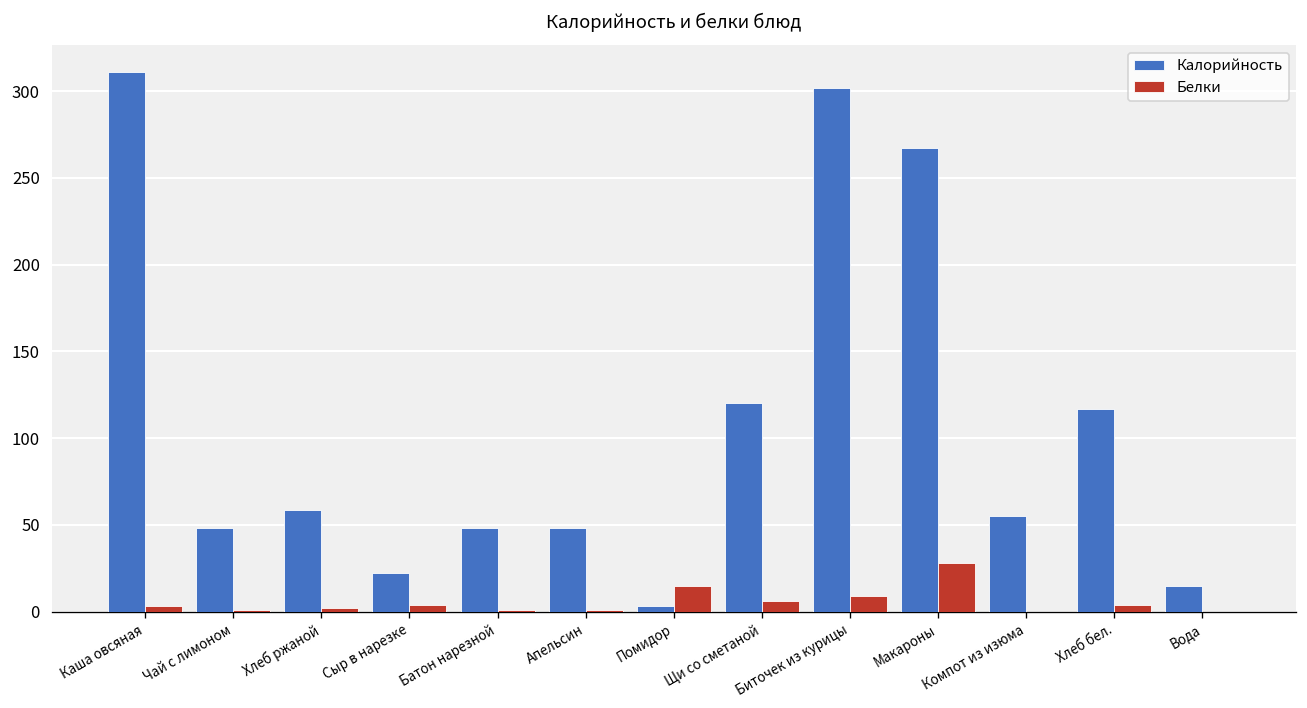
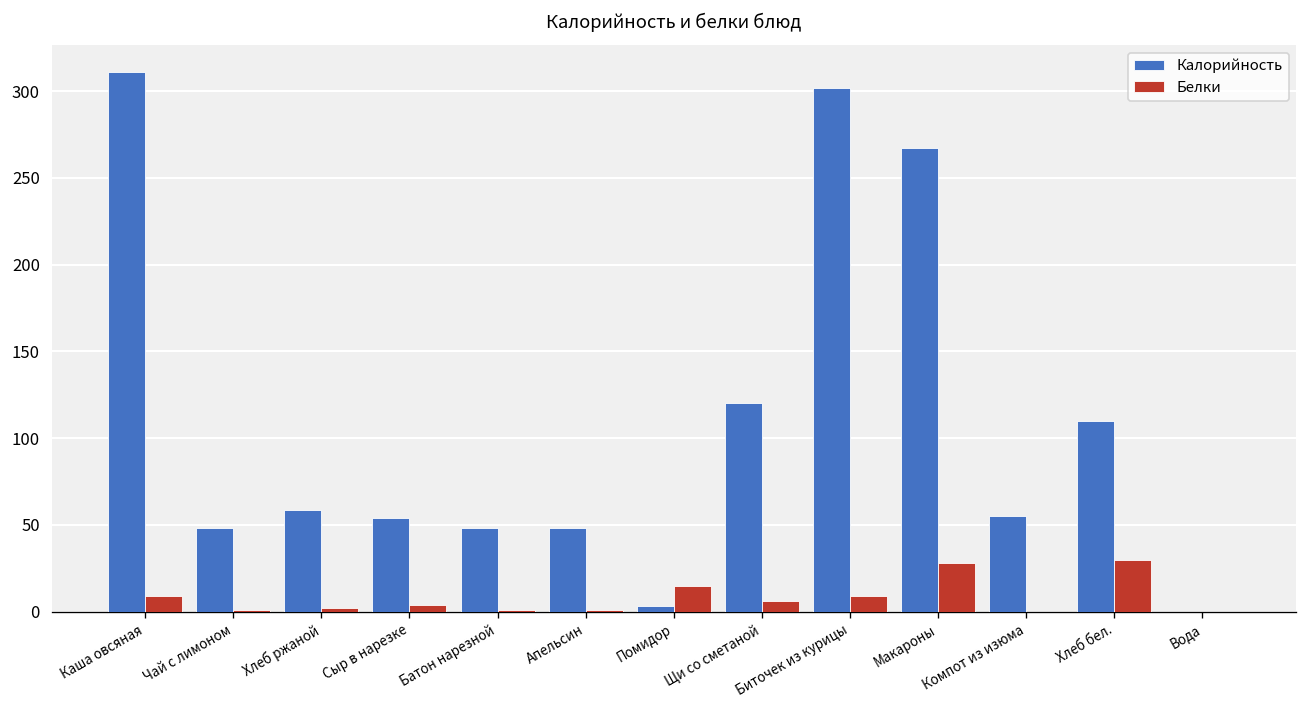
  {
    "Калорийность": {
      "Каша овсяная": 311,
      "Чай с лимоном": 48,
      "Хлеб ржаной": 59,
-     "Сыр в нарезке": 22,
+     "Сыр в нарезке": 54,
      "Батон нарезной": 48,
      "Апельсин": 48,
      "Помидор": 3,
      "Щи со сметаной": 120,
      "Биточек из курицы": 302,
      "Макароны": 267,
      "Компот из изюма": 55,
-     "Хлеб бел.": 117,
-     "Вода": 15
+     "Хлеб бел.": 110,
+     "Вода": 0
    },
    "Белки": {
-     "Каша овсяная": 3,
+     "Каша овсяная": 9,
      "Хлеб ржаной": 2,
      "Сыр в нарезке": 4,
      "Помидор": 15,
      "Щи со сметаной": 6,
      "Биточек из курицы": 9,
      "Макароны": 28,
      "Компот из изюма": 0,
-     "Хлеб бел.": 4,
+     "Хлеб бел.": 30,
      "Вода": 0
    }
  }
